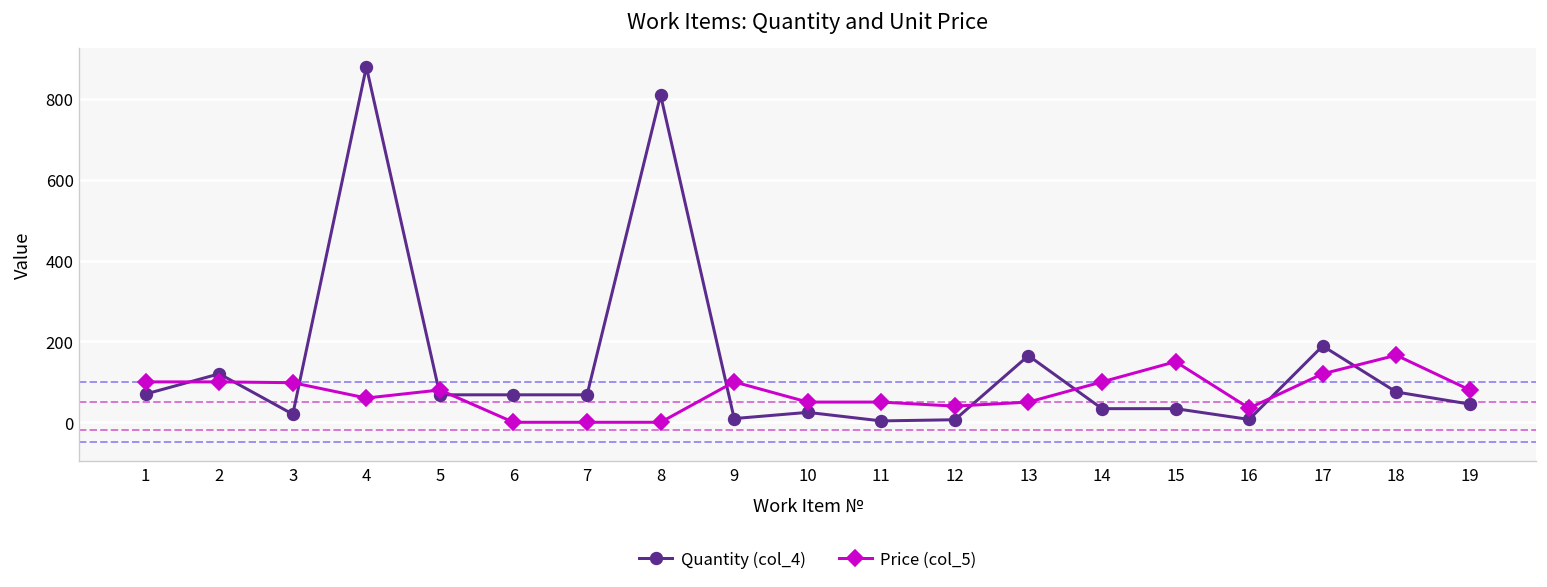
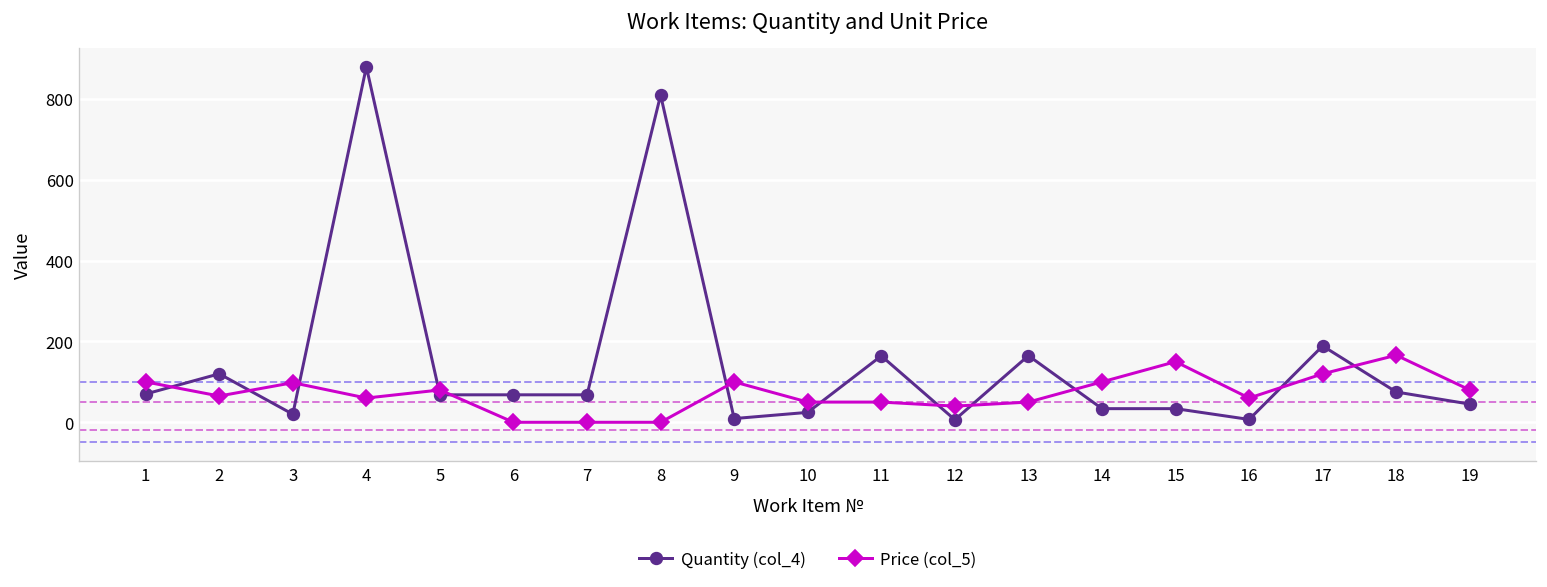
  {
    "Quantity (col_4)": {
      "1": 70,
      "2": 120,
      "3": 20,
      "4": 880,
      "5": 70,
      "6": 70,
      "7": 70,
      "8": 810,
      "9": 10,
      "10": 20,
-     "11": 0,
+     "11": 160,
      "12": 10,
      "13": 170,
      "14": 30,
      "15": 30,
      "16": 10,
      "17": 190,
      "18": 80,
      "19": 50
    },
    "Price (col_5)": {
      "1": 100,
-     "2": 100,
+     "2": 70,
      "3": 100,
      "4": 60,
      "5": 80,
      "6": 0,
      "7": 0,
      "8": 0,
      "9": 100,
      "10": 50,
      "11": 50,
      "12": 40,
      "13": 50,
      "14": 100,
      "15": 150,
-     "16": 40,
+     "16": 60,
      "17": 120,
      "18": 170,
      "19": 80
    }
  }
